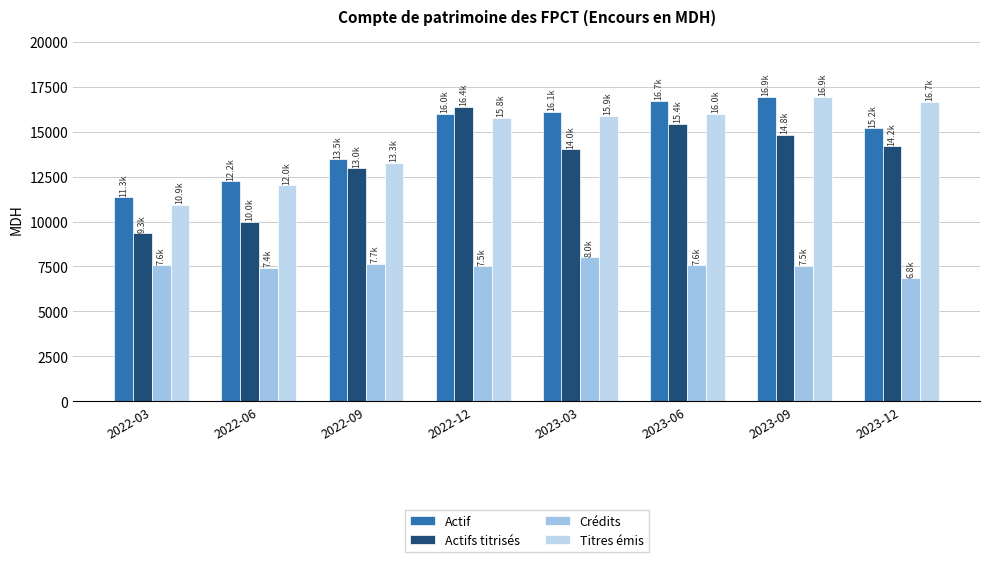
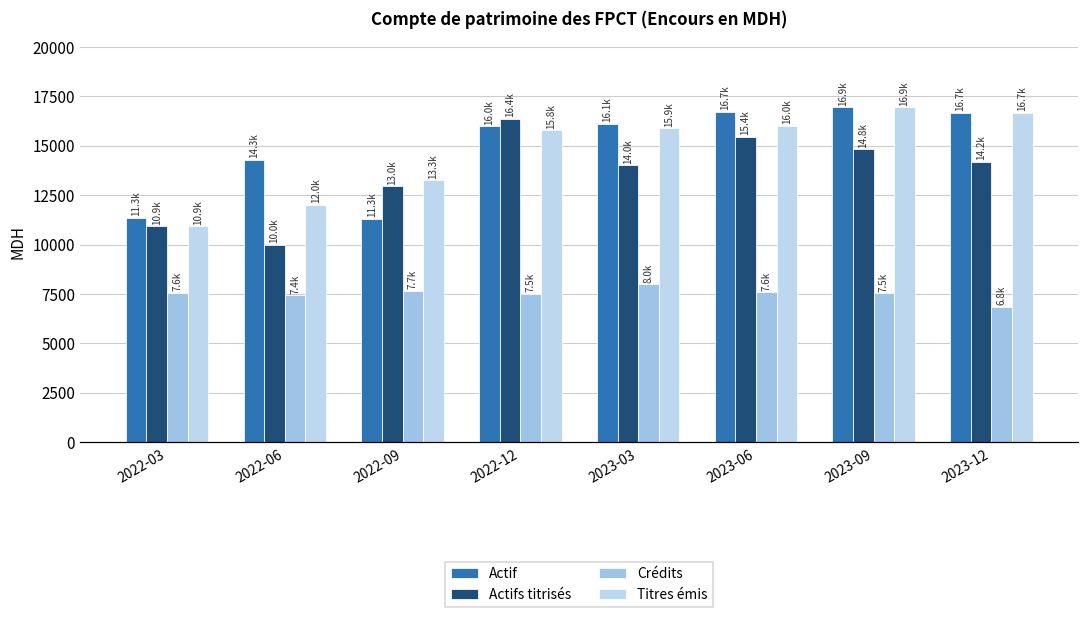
  {
    "Actif": {
      "2022-03": "11.3k",
-     "2022-06": "12.2k",
-     "2022-09": "13.5k",
+     "2022-06": "14.3k",
+     "2022-09": "11.3k",
      "2022-12": "16.0k",
      "2023-03": "16.1k",
      "2023-06": "16.7k",
      "2023-09": "16.9k",
-     "2023-12": "15.2k"
+     "2023-12": "16.7k"
    },
    "Actifs titrisés": {
-     "2022-03": "9.3k",
+     "2022-03": "10.9k",
      "2022-06": "10.0k",
      "2022-09": "13.0k",
      "2022-12": "16.4k",
      "2023-03": "14.0k",
      "2023-06": "15.4k",
      "2023-09": "14.8k",
      "2023-12": "14.2k"
    }
  }
